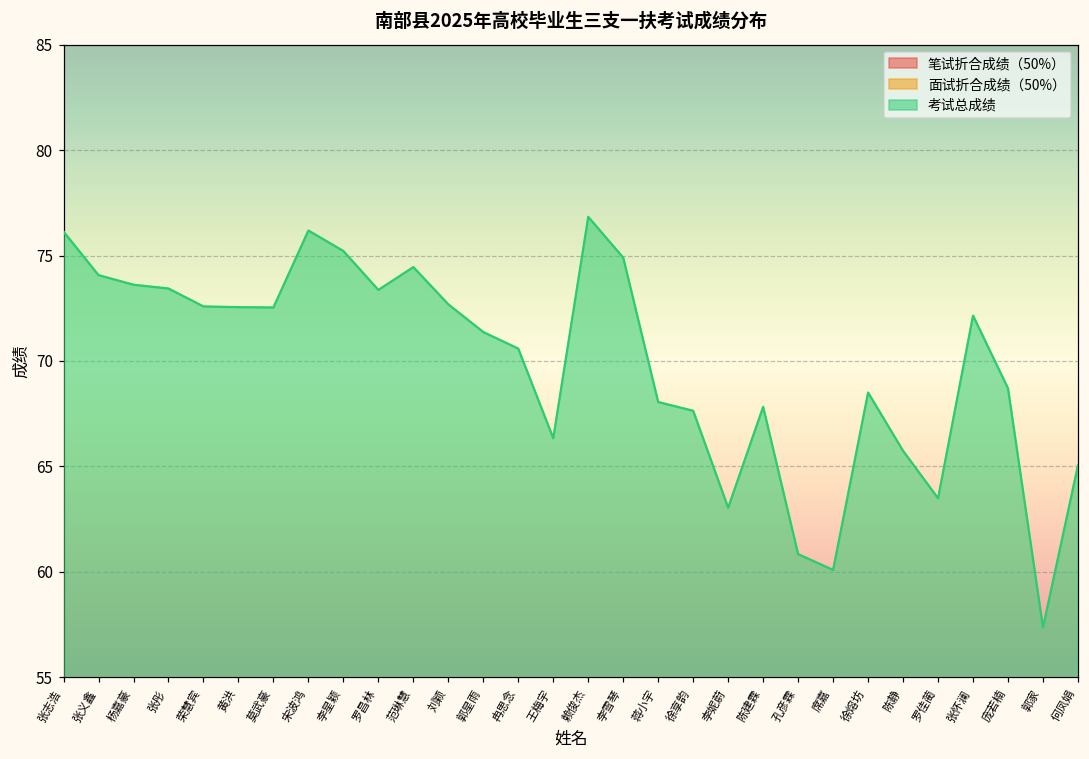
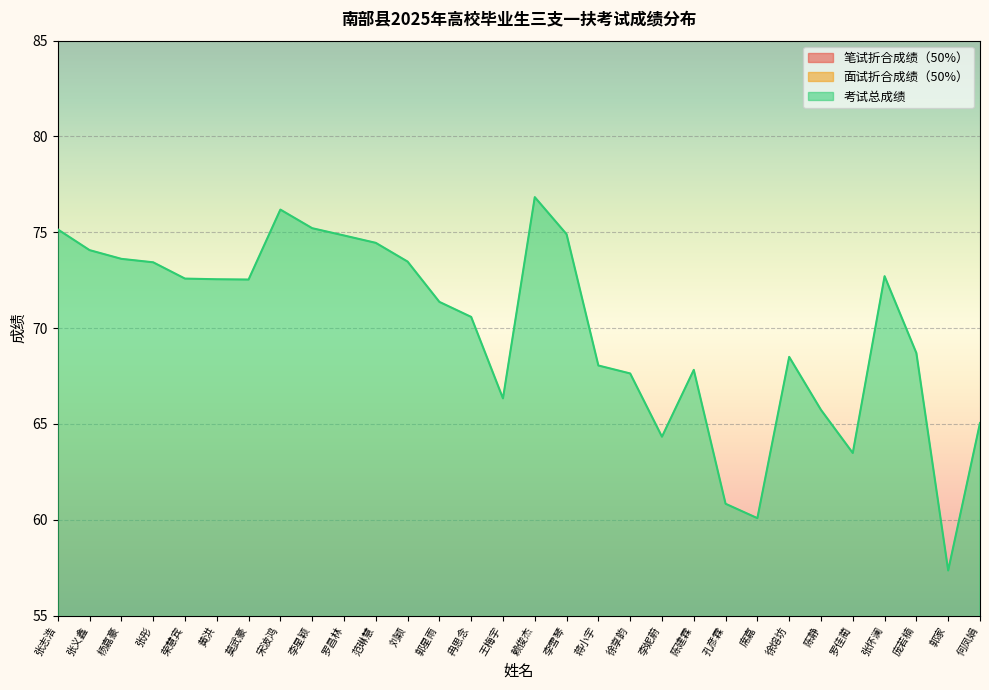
  {
    "考试总成绩": {
-     "张志浩": 76.1,
+     "张志浩": 75.2,
      "张义鑫": 74.1,
      "杨嘉豪": 73.6,
      "张彤": 73.4,
      "荣慧宾": 72.6,
      "黄洪": 72.6,
      "莫武豪": 72.5,
      "宋波鸿": 76.2,
      "李星颖": 75.2,
-     "罗昌林": 73.4,
+     "罗昌林": 74.8,
      "范琳慧": 74.5,
-     "刘颖": 72.7,
+     "刘颖": 73.5,
      "郭星雨": 71.4,
      "冉思念": 70.6,
      "王梅宇": 66.3,
      "赖俊杰": 76.8,
      "李雪琴": 74.9,
      "蒋小宇": 68.1,
      "徐享韵": 67.6,
-     "李妮蔚": 63.0,
+     "李妮蔚": 64.3,
      "陈建霖": 67.8,
      "孔彦霖": 60.8,
      "席嘉": 60.1,
      "徐熔坊": 68.5,
      "陈静": 65.7,
      "罗佳蔺": 63.5,
-     "张怀澜": 72.2,
+     "张怀澜": 72.7,
      "庞若楠": 68.7,
      "郭家": 57.4,
      "何凤娟": 65.1
    }
  }
